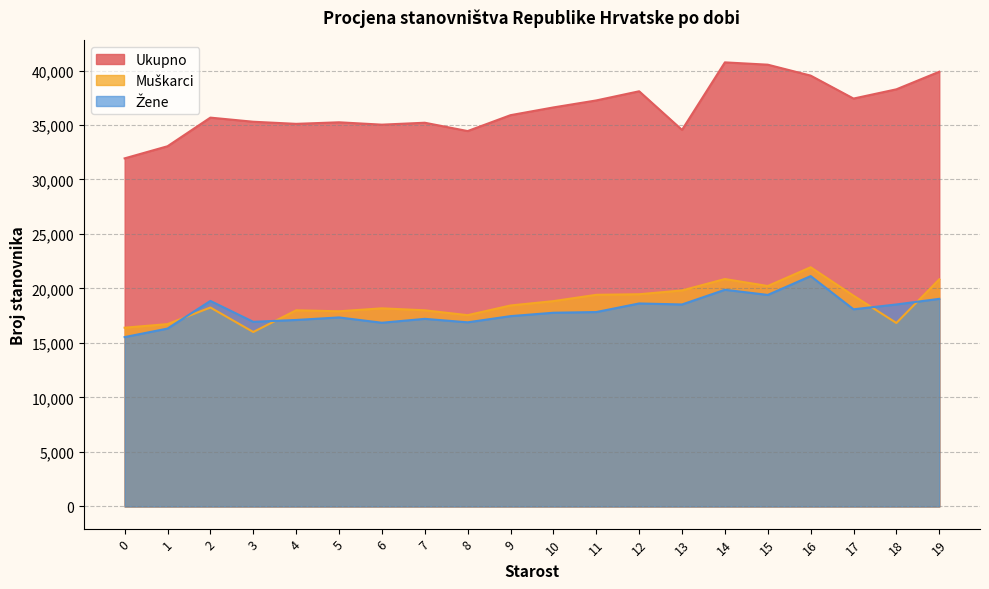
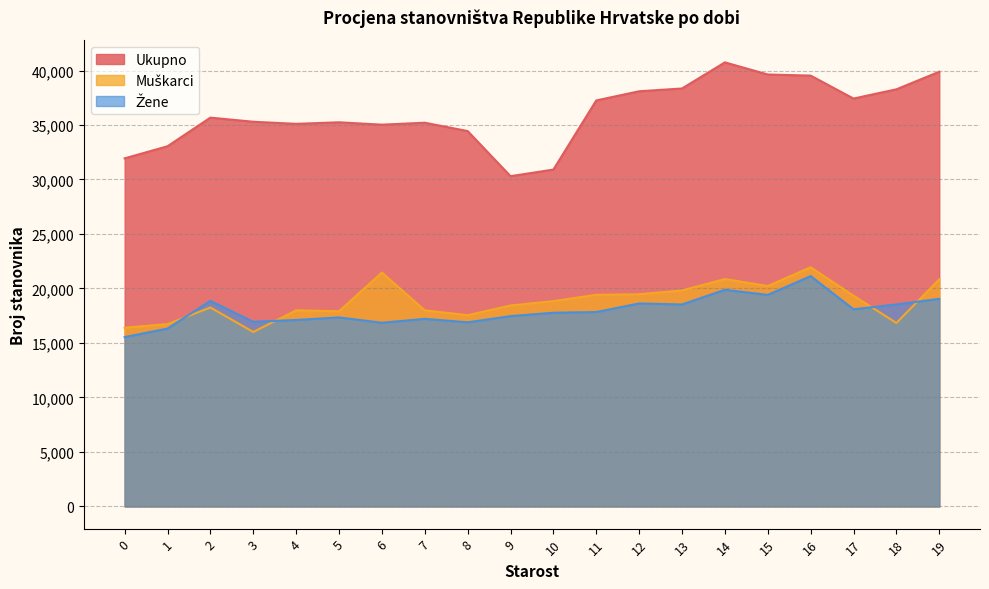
  {
    "Ukupno": {
      "0": "31,900",
      "1": "33,100",
      "2": "35,700",
      "3": "35,300",
      "4": "35,100",
      "5": "35,200",
      "6": "35,000",
      "7": "35,200",
      "8": "34,400",
-     "9": "35,900",
-     "10": "36,600",
+     "9": "30,300",
+     "10": "30,900",
      "11": "37,300",
      "12": "38,100",
-     "13": "34,500",
+     "13": "38,400",
      "14": "40,700",
-     "15": "40,500",
+     "15": "39,600",
      "16": "39,500",
      "17": "37,400",
      "18": "38,300",
      "19": "39,900"
    },
    "Muškarci": {
      "0": "16,400",
      "1": "16,700",
      "2": "18,300",
      "3": "16,000",
      "4": "18,000",
      "5": "17,900",
-     "6": "18,200",
+     "6": "21,500",
      "7": "18,000",
      "8": "17,600",
      "9": "18,400",
      "10": "18,800",
      "11": "19,400",
      "12": "19,500",
      "13": "19,800",
      "14": "20,900",
      "15": "20,200",
      "16": "21,900",
      "17": "19,300",
      "18": "16,800",
      "19": "20,800"
    },
    "Žene": {
      "0": "15,500",
      "1": "16,300",
      "2": "18,900",
      "3": "16,900",
      "4": "17,100",
      "5": "17,300",
      "6": "16,900",
      "7": "17,200",
      "8": "16,900",
      "9": "17,500",
      "10": "17,800",
      "11": "17,800",
      "12": "18,600",
      "13": "18,500",
      "14": "19,900",
      "15": "19,400",
      "16": "21,100",
      "17": "18,100",
      "18": "18,500",
      "19": "19,000"
    }
  }
